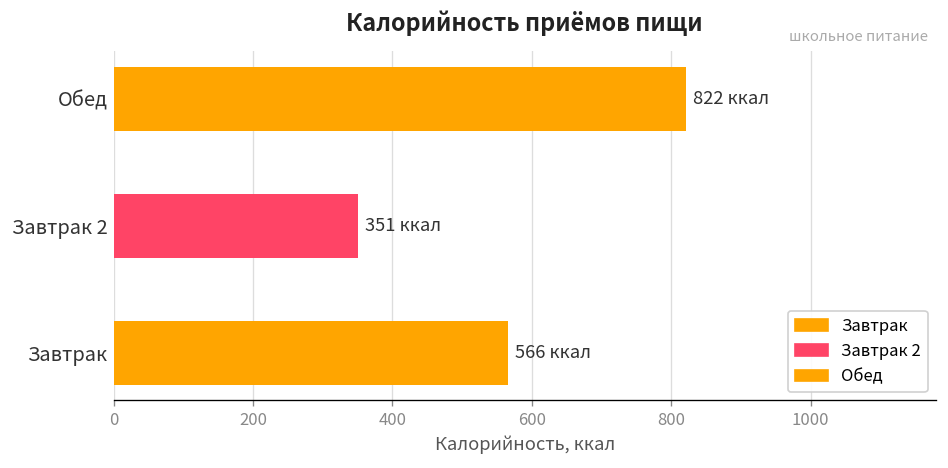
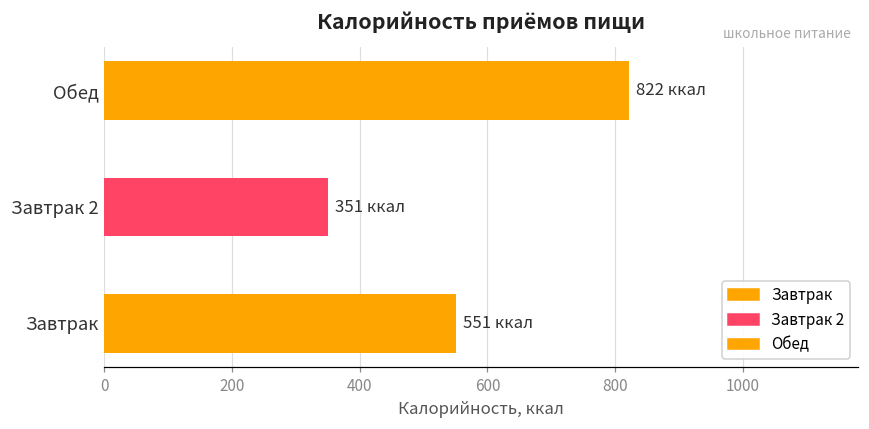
  {
    "Обед": 822,
    "Завтрак 2": 351,
-   "Завтрак": 566
+   "Завтрак": 551
  }
